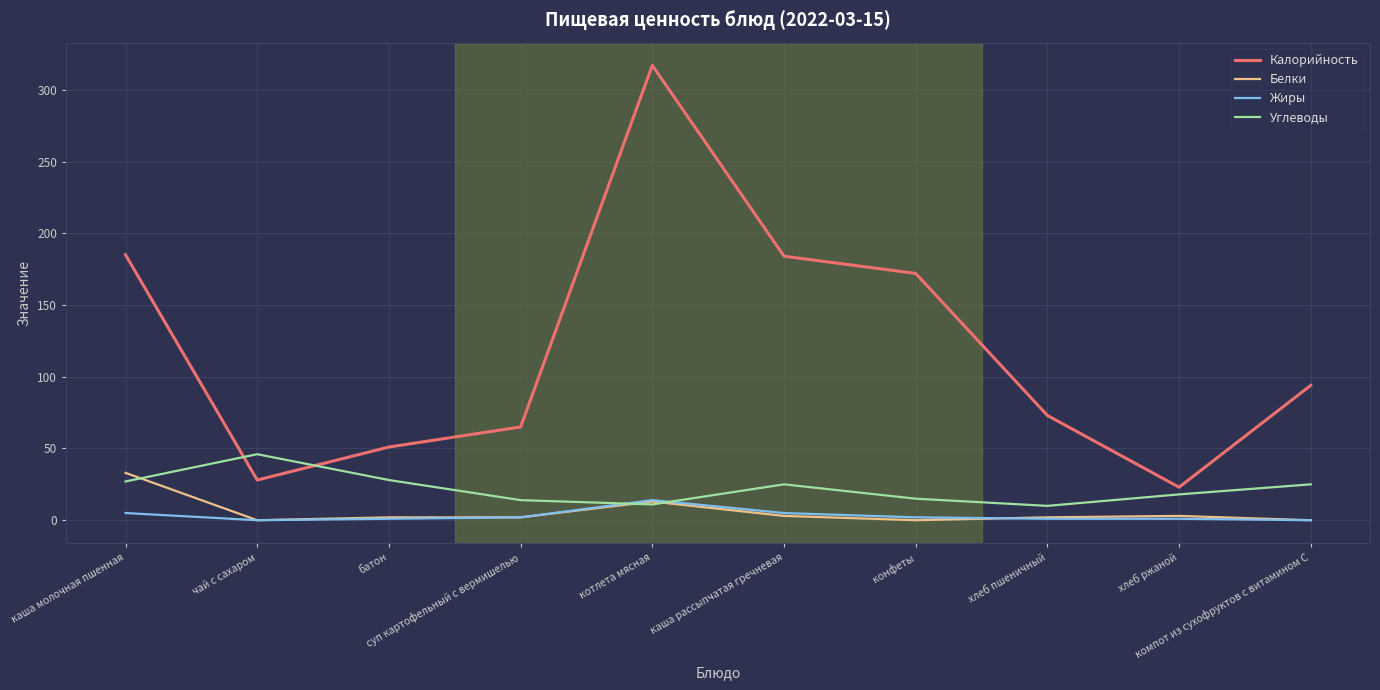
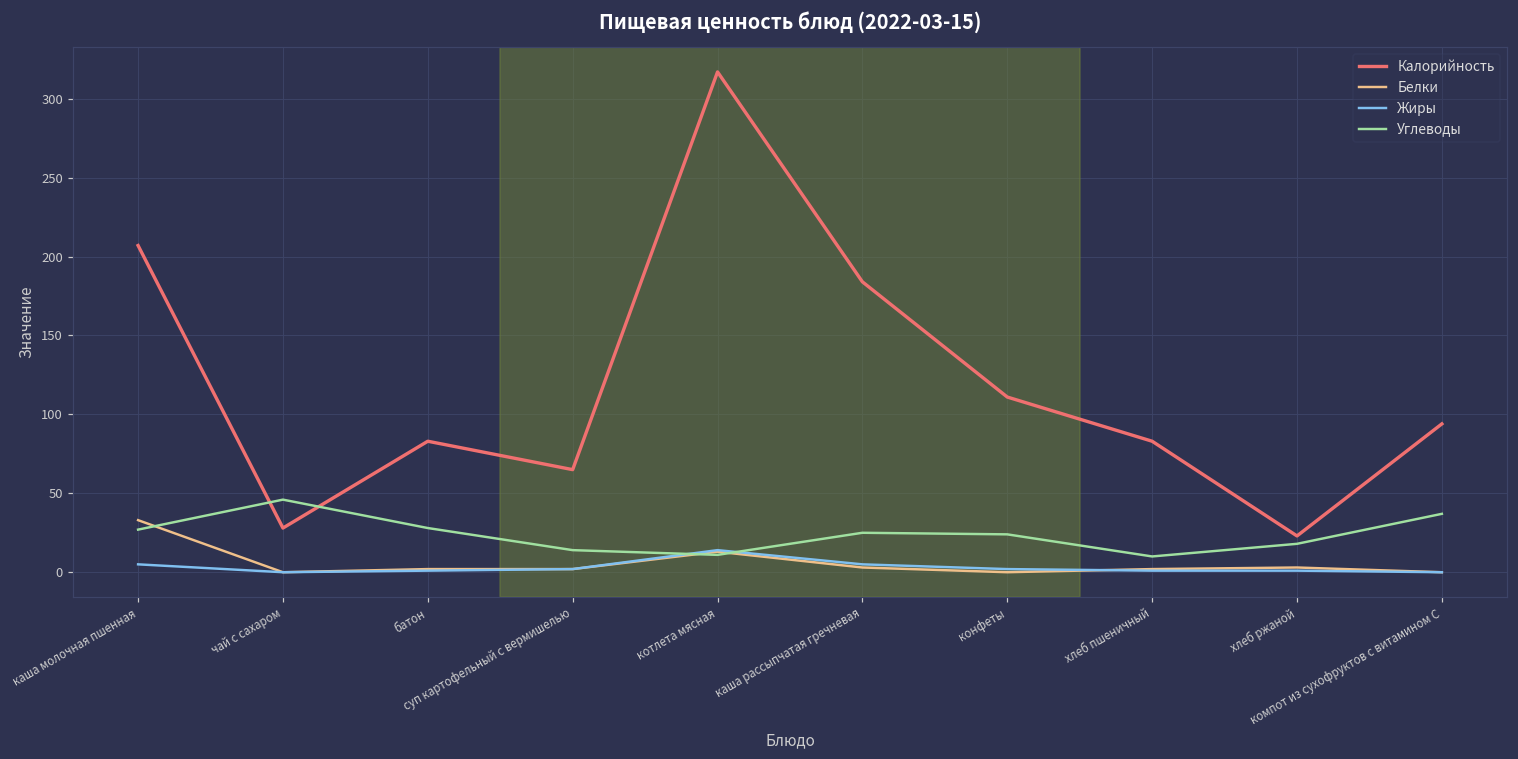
  {
    "Калорийность": {
-     "каша молочная пшенная": 185,
+     "каша молочная пшенная": 207,
      "чай с сахаром": 28,
-     "батон": 51,
+     "батон": 83,
      "суп картофельный с вермишелью": 65,
      "котлета мясная": 317,
      "каша рассыпчатая гречневая": 184,
-     "конфеты": 172,
-     "хлеб пшеничный": 73,
+     "конфеты": 111,
+     "хлеб пшеничный": 83,
      "хлеб ржаной": 23,
      "компот из сухофруктов с витамином С": 94
    },
    "Белки": {
      "каша молочная пшенная": 33,
      "каша рассыпчатая гречневая": 3,
      "конфеты": 0,
      "хлеб ржаной": 3
    },
    "Жиры": {
      "каша молочная пшенная": 5,
      "каша рассыпчатая гречневая": 5,
      "конфеты": 2,
      "хлеб ржаной": 1
    },
    "Углеводы": {
      "каша молочная пшенная": 27,
      "чай с сахаром": 46,
      "батон": 28,
      "суп картофельный с вермишелью": 14,
      "котлета мясная": 11,
      "каша рассыпчатая гречневая": 25,
-     "конфеты": 15,
+     "конфеты": 24,
      "хлеб пшеничный": 10,
      "хлеб ржаной": 18,
-     "компот из сухофруктов с витамином С": 25
+     "компот из сухофруктов с витамином С": 37
    }
  }
